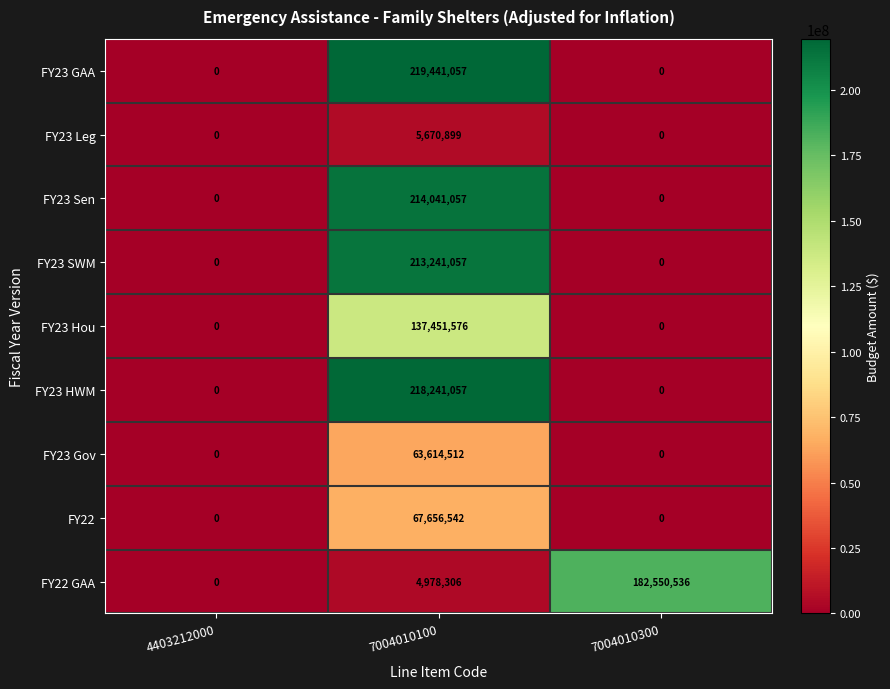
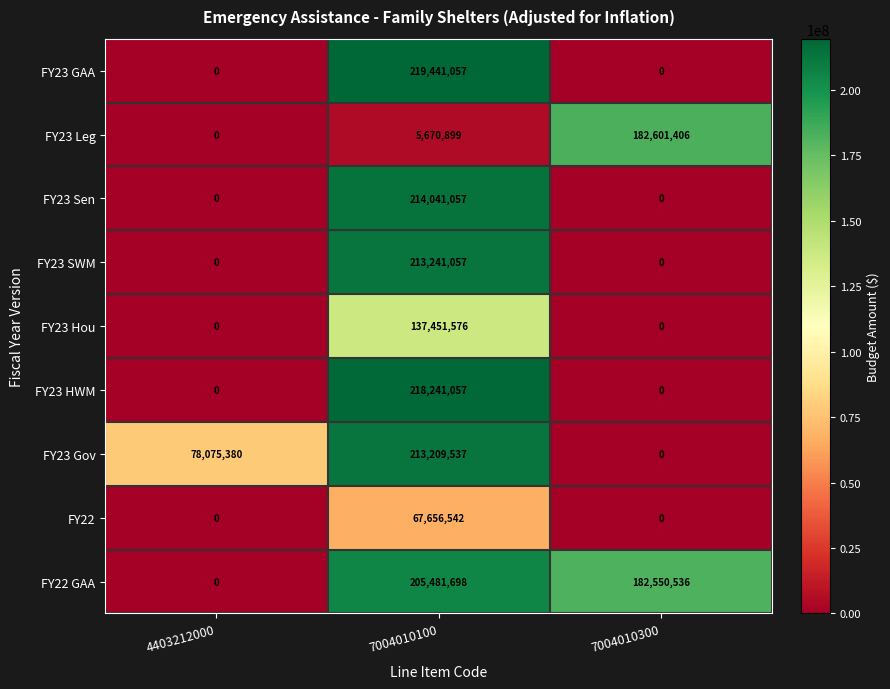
  {
    "FY23 GAA": {
      "4403212000": "0",
      "7004010100": "219,441,057",
      "7004010300": "0"
    },
    "FY23 Leg": {
      "4403212000": "0",
      "7004010100": "5,670,899",
-     "7004010300": "0"
+     "7004010300": "182,601,406"
    },
    "FY23 Sen": {
      "4403212000": "0",
      "7004010100": "214,041,057",
      "7004010300": "0"
    },
    "FY23 SWM": {
      "4403212000": "0",
      "7004010100": "213,241,057",
      "7004010300": "0"
    },
    "FY23 Hou": {
      "4403212000": "0",
      "7004010100": "137,451,576",
      "7004010300": "0"
    },
    "FY23 HWM": {
      "4403212000": "0",
      "7004010100": "218,241,057",
      "7004010300": "0"
    },
    "FY23 Gov": {
-     "4403212000": "0",
-     "7004010100": "63,614,512",
+     "4403212000": "78,075,380",
+     "7004010100": "213,209,537",
      "7004010300": "0"
    },
    "FY22": {
      "4403212000": "0",
      "7004010100": "67,656,542",
      "7004010300": "0"
    },
    "FY22 GAA": {
      "4403212000": "0",
-     "7004010100": "4,978,306",
+     "7004010100": "205,481,698",
      "7004010300": "182,550,536"
    }
  }
